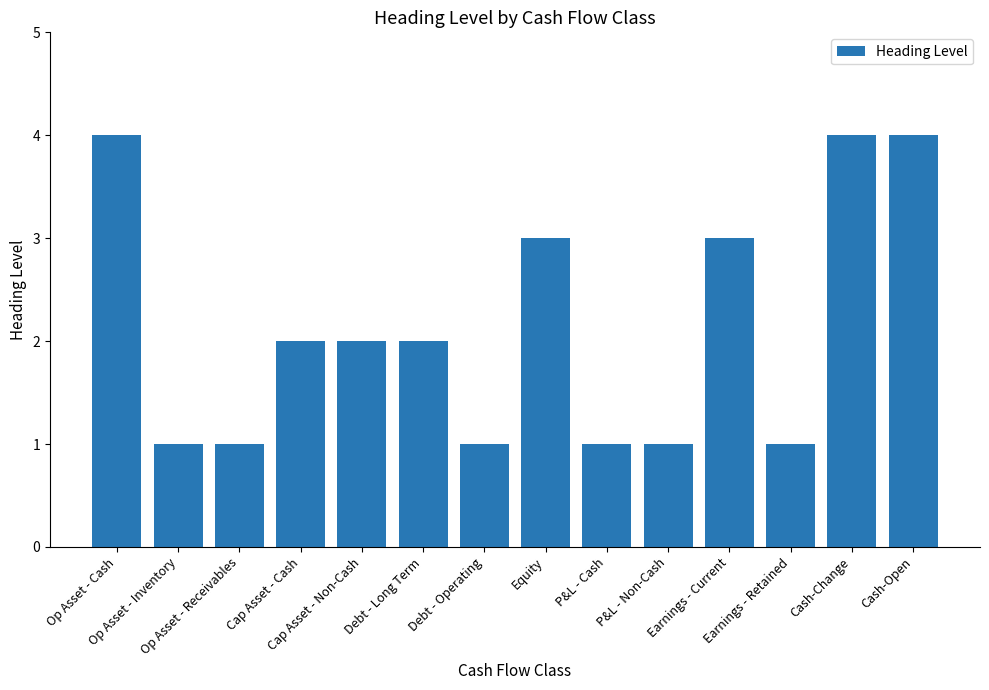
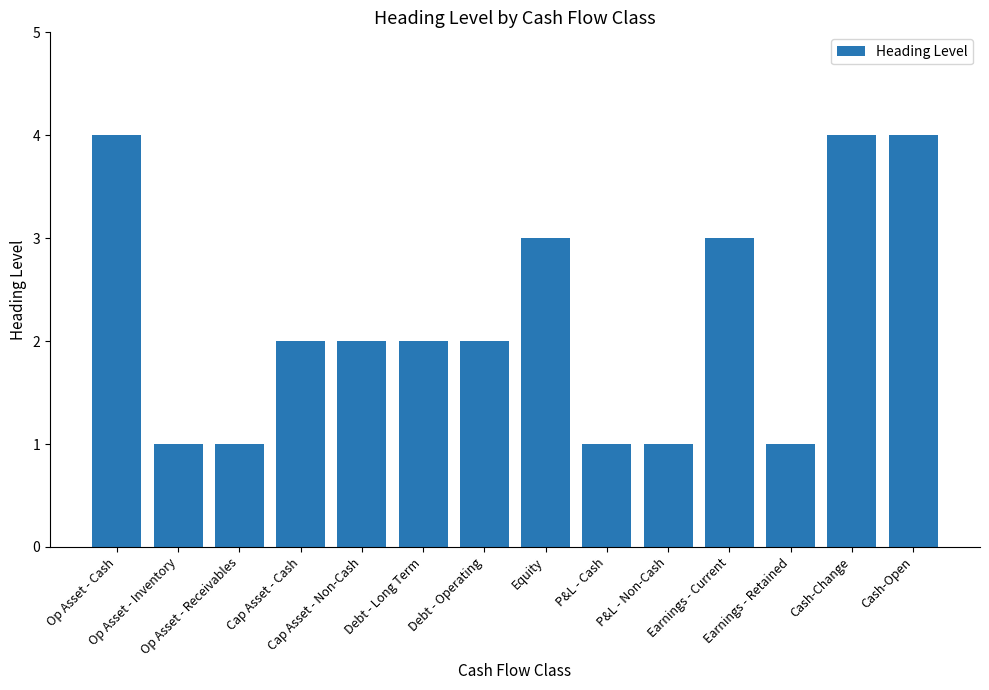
  {
    "Op Asset - Cash": 4,
    "Op Asset - Inventory": 1,
    "Op Asset - Receivables": 1,
    "Cap Asset - Cash": 2,
    "Cap Asset - Non-Cash": 2,
    "Debt - Long Term": 2,
-   "Debt - Operating": 1,
+   "Debt - Operating": 2,
    "Equity": 3,
    "P&L - Cash": 1,
    "P&L - Non-Cash": 1,
    "Earnings - Current": 3,
    "Earnings - Retained": 1,
    "Cash-Change": 4,
    "Cash-Open": 4
  }
